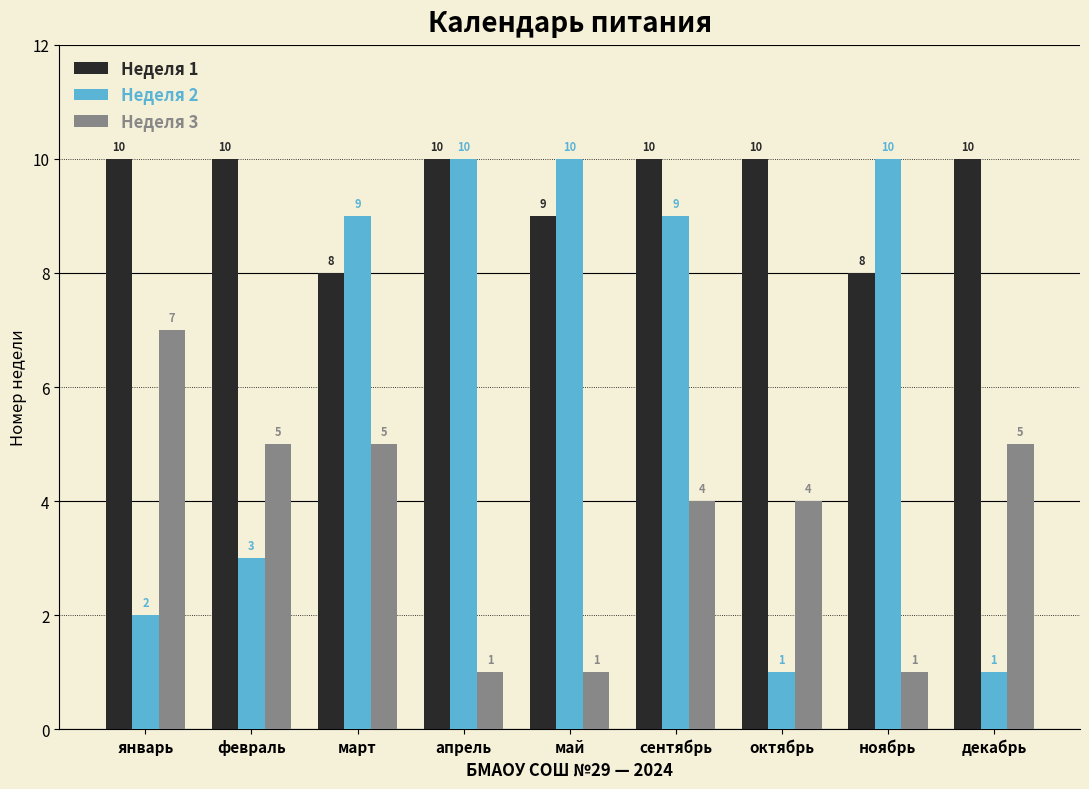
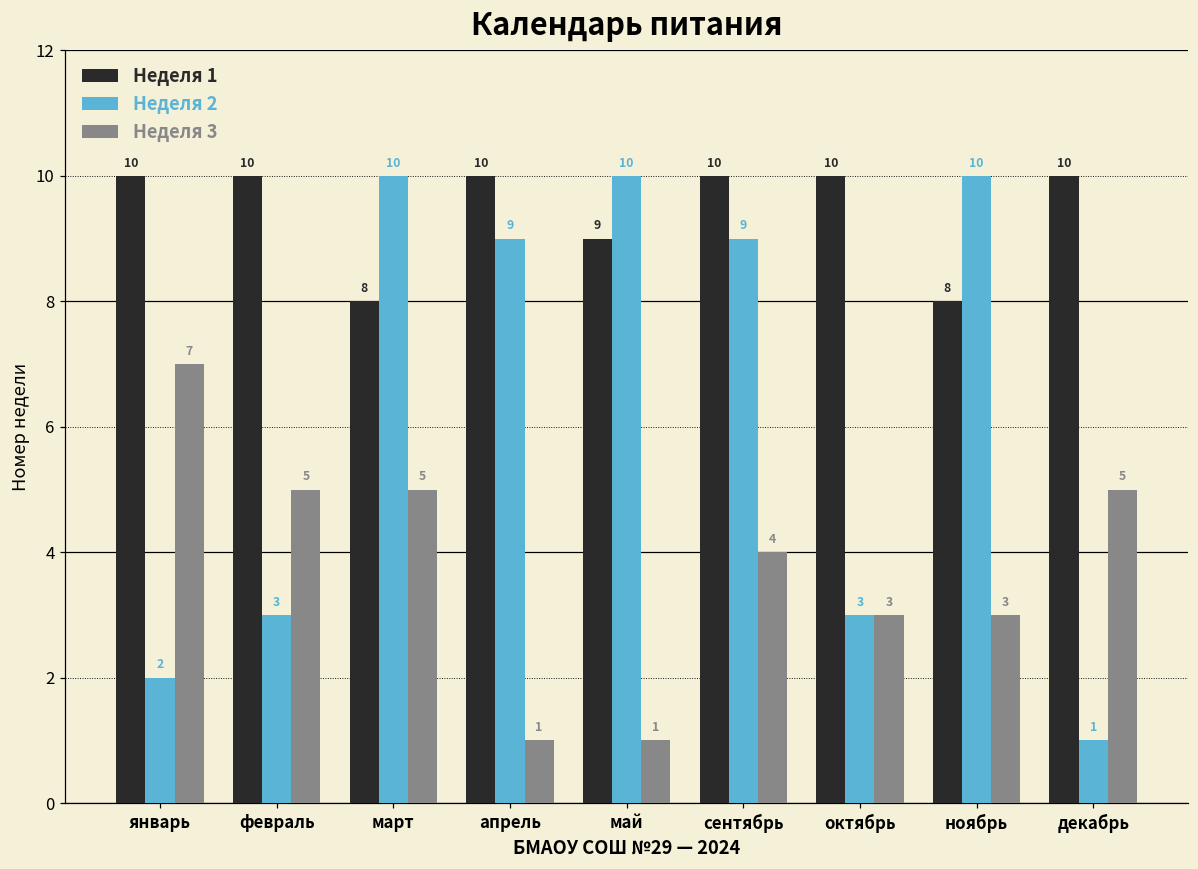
  {
    "Неделя 1": {
      "январь": 10,
      "февраль": 10,
      "март": 8,
      "апрель": 10,
      "май": 9,
      "сентябрь": 10,
      "октябрь": 10,
      "ноябрь": 8,
      "декабрь": 10
    },
    "Неделя 2": {
      "январь": 2,
      "февраль": 3,
-     "март": 9,
-     "апрель": 10,
+     "март": 10,
+     "апрель": 9,
      "май": 10,
      "сентябрь": 9,
-     "октябрь": 1,
+     "октябрь": 3,
      "ноябрь": 10,
      "декабрь": 1
    },
    "Неделя 3": {
      "январь": 7,
      "февраль": 5,
      "март": 5,
      "апрель": 1,
      "май": 1,
      "сентябрь": 4,
-     "октябрь": 4,
-     "ноябрь": 1,
+     "октябрь": 3,
+     "ноябрь": 3,
      "декабрь": 5
    }
  }
